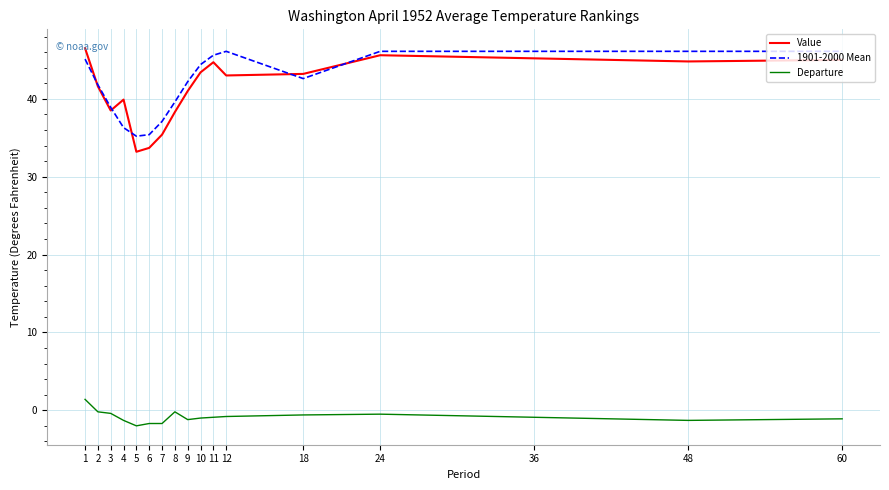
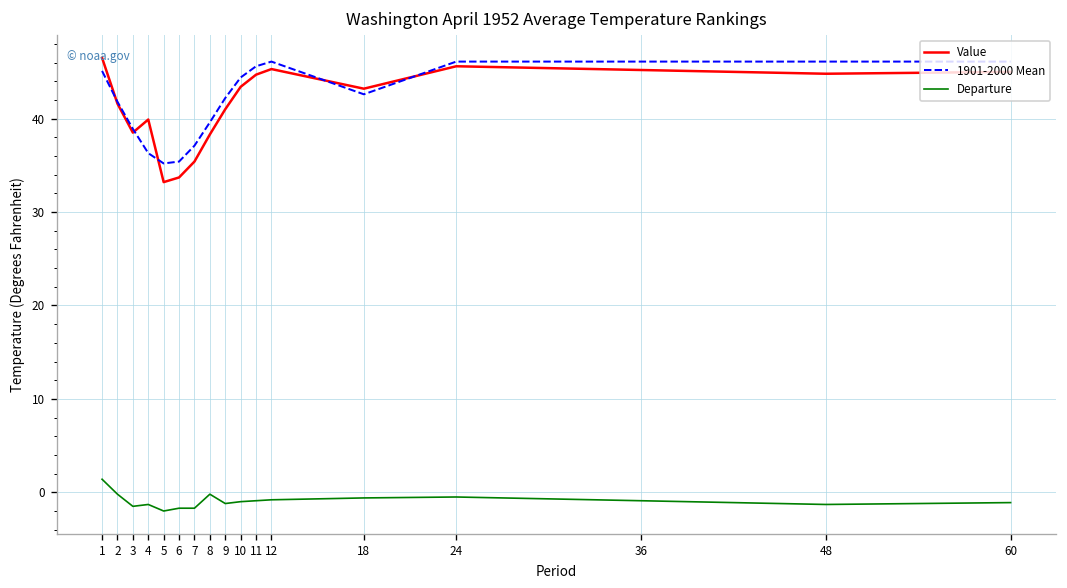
  {
    "Value": {
      "1": 47,
      "3": 39,
      "4": 40,
      "5": 33,
      "6": 34,
      "7": 35,
      "8": 38,
      "9": 41,
      "10": 43,
      "11": 45,
-     "12": 43,
+     "12": 45,
      "18": 43,
      "24": 46,
      "36": 45,
      "48": 45
    },
    "1901-2000 Mean": {
      "1": 45,
      "3": 39,
      "4": 36,
      "5": 35,
      "6": 35,
      "7": 37,
      "8": 40,
      "9": 42,
      "10": 44,
      "11": 46,
      "12": 46,
      "18": 43,
      "24": 46,
      "36": 46,
      "48": 46
    },
    "Departure": {
      "1": 1,
      "2": 0,
-     "3": 0,
+     "3": -2,
      "4": -1,
      "5": -2,
      "6": -2,
      "7": -2,
      "8": 0,
      "9": -1,
      "10": -1,
      "11": -1,
      "12": -1,
      "18": -1,
      "24": -1,
      "36": -1,
      "48": -1,
      "60": -1
    }
  }
